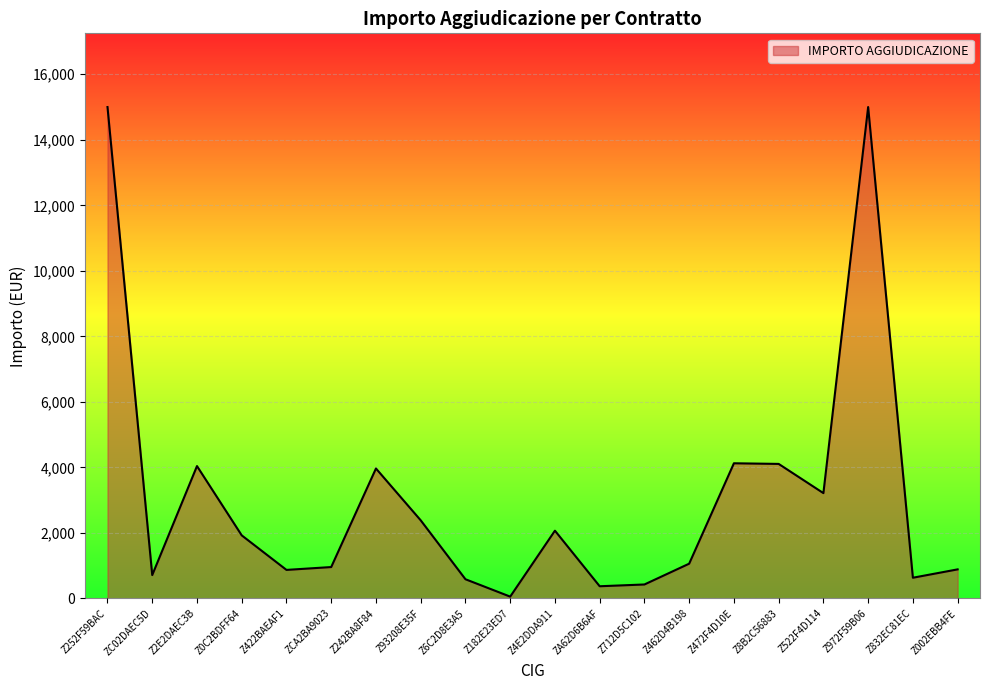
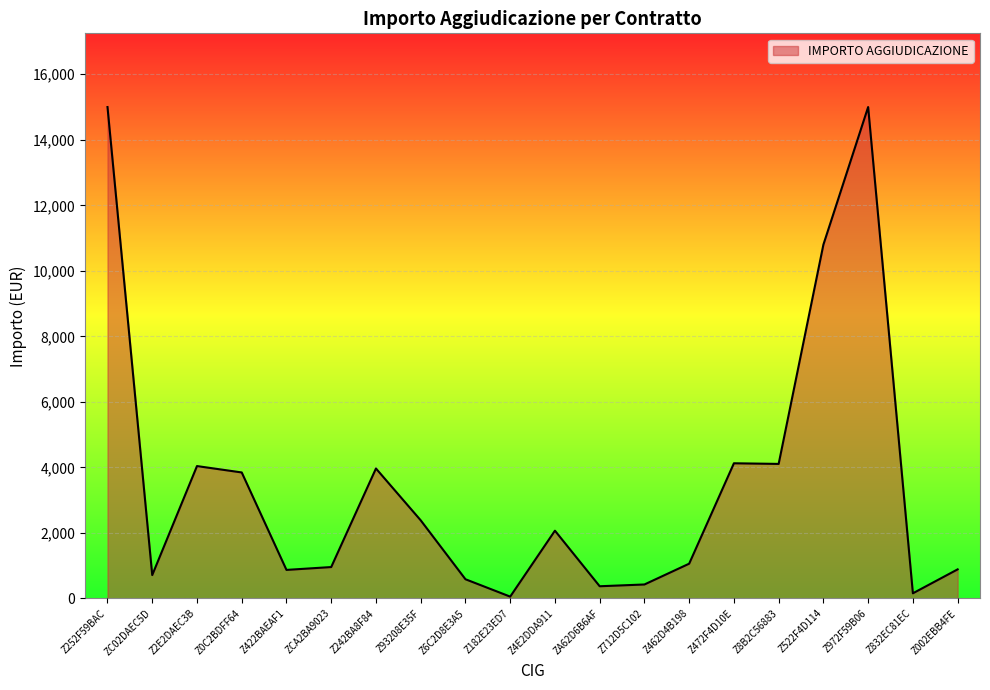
  {
    "Z252F59BAC": "15,000",
    "ZC02DAEC5D": "700",
    "Z2E2DAEC3B": "4,000",
-   "Z0C2BDFF64": "1,900",
+   "Z0C2BDFF64": "3,800",
    "Z422BAEAF1": "900",
    "ZCA2BA9023": "1,000",
    "Z242BA8F84": "4,000",
    "Z93208E35F": "2,400",
    "Z6C2D8E3A5": "600",
    "Z182E23ED7": "100",
    "Z4E2DDA911": "2,100",
    "ZA62D6B6AF": "400",
    "Z712D5C102": "400",
    "Z462D4B198": "1,100",
    "Z472F4D10E": "4,100",
    "Z8B2C56883": "4,100",
-   "Z522F4D114": "3,200",
+   "Z522F4D114": "10,800",
    "Z972F59B06": "15,000",
-   "Z832EC81EC": "600",
+   "Z832EC81EC": "200",
    "Z002EBB4FE": "900"
  }
